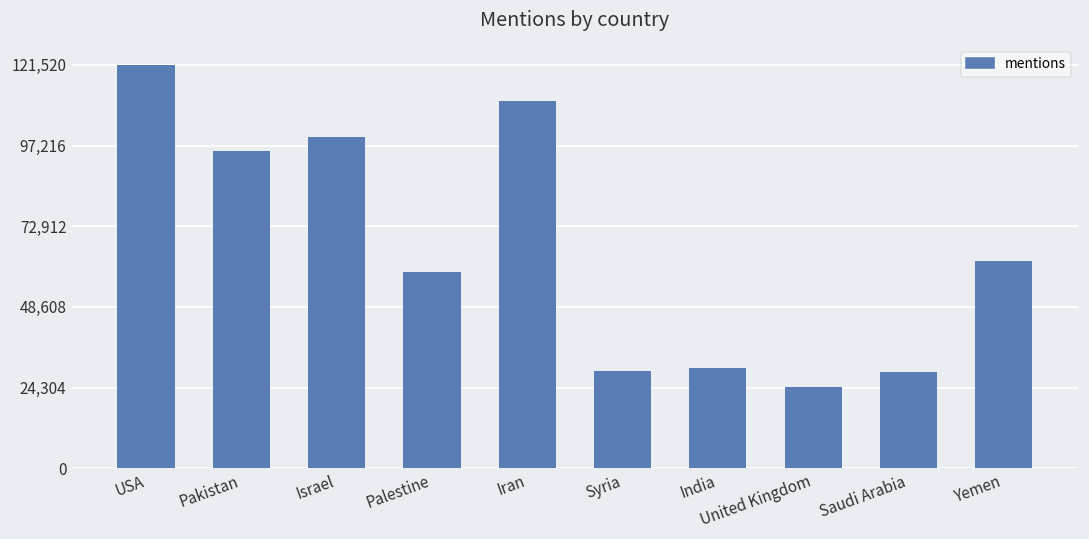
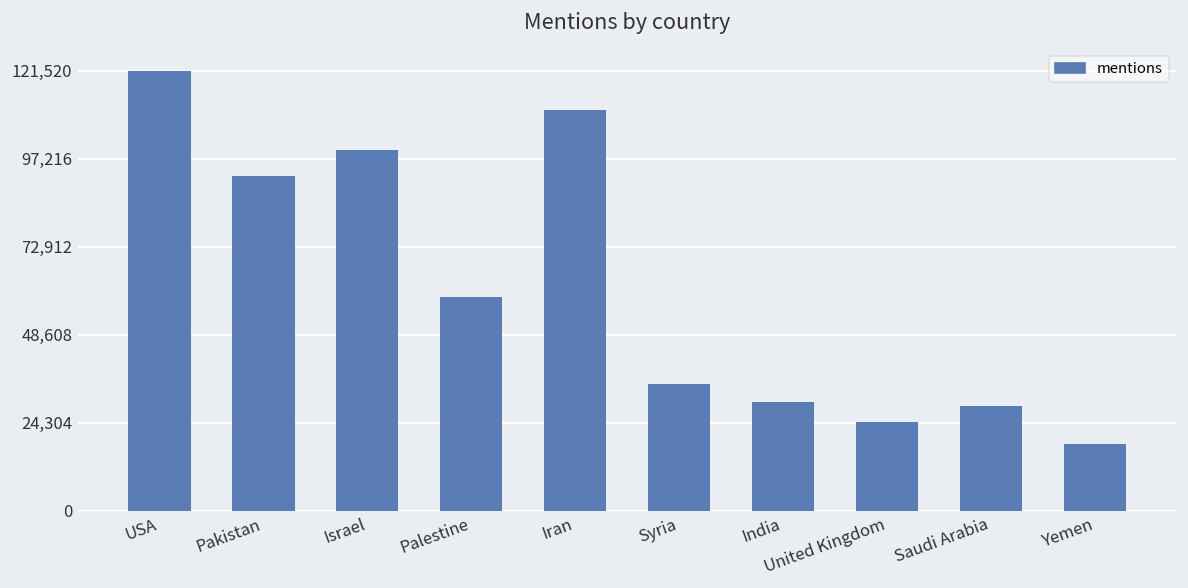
  {
    "USA": "122,000",
-   "Pakistan": "96,000",
+   "Pakistan": "93,000",
    "Israel": "100,000",
    "Palestine": "59,000",
    "Iran": "111,000",
-   "Syria": "29,000",
+   "Syria": "35,000",
    "India": "30,000",
    "United Kingdom": "25,000",
    "Saudi Arabia": "29,000",
-   "Yemen": "62,000"
+   "Yemen": "19,000"
  }
